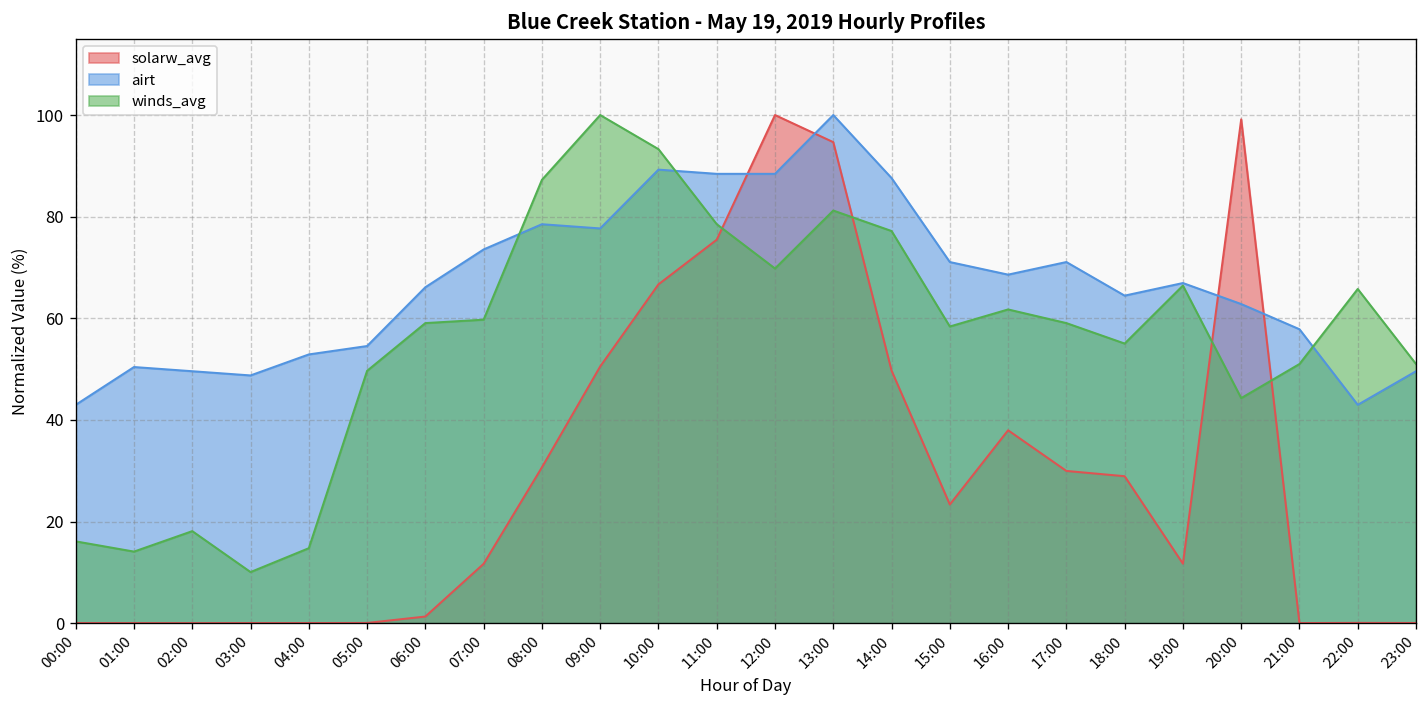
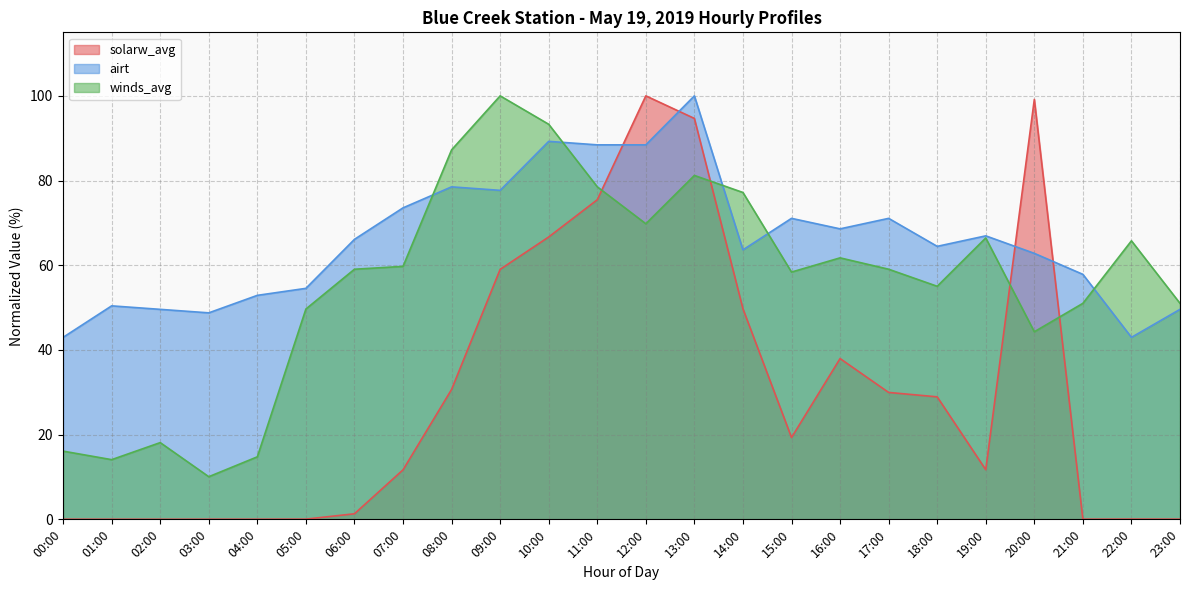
  {
    "solarw_avg": {
      "00:00": 0,
      "01:00": 0,
      "02:00": 0,
      "03:00": 0,
      "04:00": 0,
      "05:00": 0,
      "06:00": 1,
      "07:00": 12,
      "08:00": 31,
-     "09:00": 51,
+     "09:00": 59,
      "10:00": 67,
      "11:00": 75,
      "12:00": 100,
      "13:00": 95,
      "14:00": 50,
-     "15:00": 23,
+     "15:00": 19,
      "16:00": 38,
      "17:00": 30,
      "18:00": 29,
      "19:00": 12,
      "20:00": 99,
      "21:00": 0,
      "22:00": 0,
      "23:00": 0
    },
    "airt": {
      "00:00": 43,
      "01:00": 50,
      "02:00": 50,
      "03:00": 49,
      "04:00": 53,
      "05:00": 55,
      "06:00": 66,
      "07:00": 74,
      "08:00": 79,
      "09:00": 78,
      "10:00": 89,
      "11:00": 88,
      "12:00": 88,
      "13:00": 100,
-     "14:00": 88,
+     "14:00": 64,
      "15:00": 71,
      "16:00": 69,
      "17:00": 71,
      "18:00": 64,
      "20:00": 63,
      "21:00": 58,
      "22:00": 43,
      "23:00": 50
    },
    "winds_avg": {
      "00:00": 16,
      "01:00": 14,
      "02:00": 18,
      "03:00": 10,
      "04:00": 15,
      "05:00": 50,
      "06:00": 59,
      "07:00": 60,
      "08:00": 87,
      "09:00": 100,
      "10:00": 93,
      "11:00": 79,
      "12:00": 70,
      "13:00": 81,
      "14:00": 77,
      "15:00": 58,
      "16:00": 62,
      "17:00": 59,
      "18:00": 55,
      "20:00": 44,
      "21:00": 51,
      "22:00": 66,
      "23:00": 51
    }
  }
